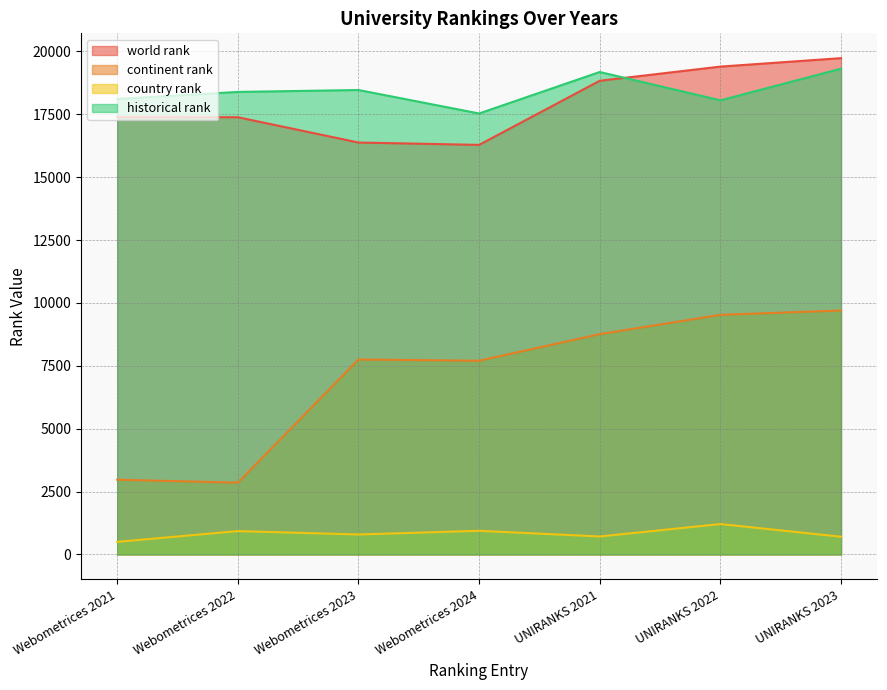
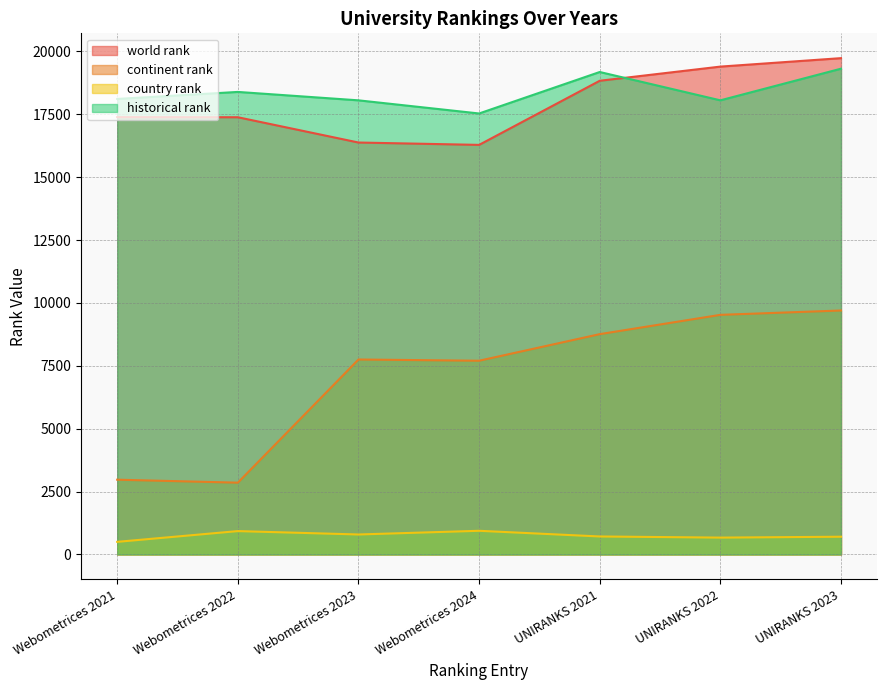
  {
    "country rank": {
      "Webometrices 2021": 500,
      "Webometrices 2022": 900,
      "Webometrices 2023": 800,
      "Webometrices 2024": 900,
      "UNIRANKS 2021": 700,
-     "UNIRANKS 2022": 1200,
+     "UNIRANKS 2022": 700,
      "UNIRANKS 2023": 700
    },
    "historical rank": {
      "Webometrices 2022": 18400,
-     "Webometrices 2023": 18500,
+     "Webometrices 2023": 18100,
      "Webometrices 2024": 17500,
      "UNIRANKS 2021": 19200,
      "UNIRANKS 2022": 18100,
      "UNIRANKS 2023": 19300
    }
  }
